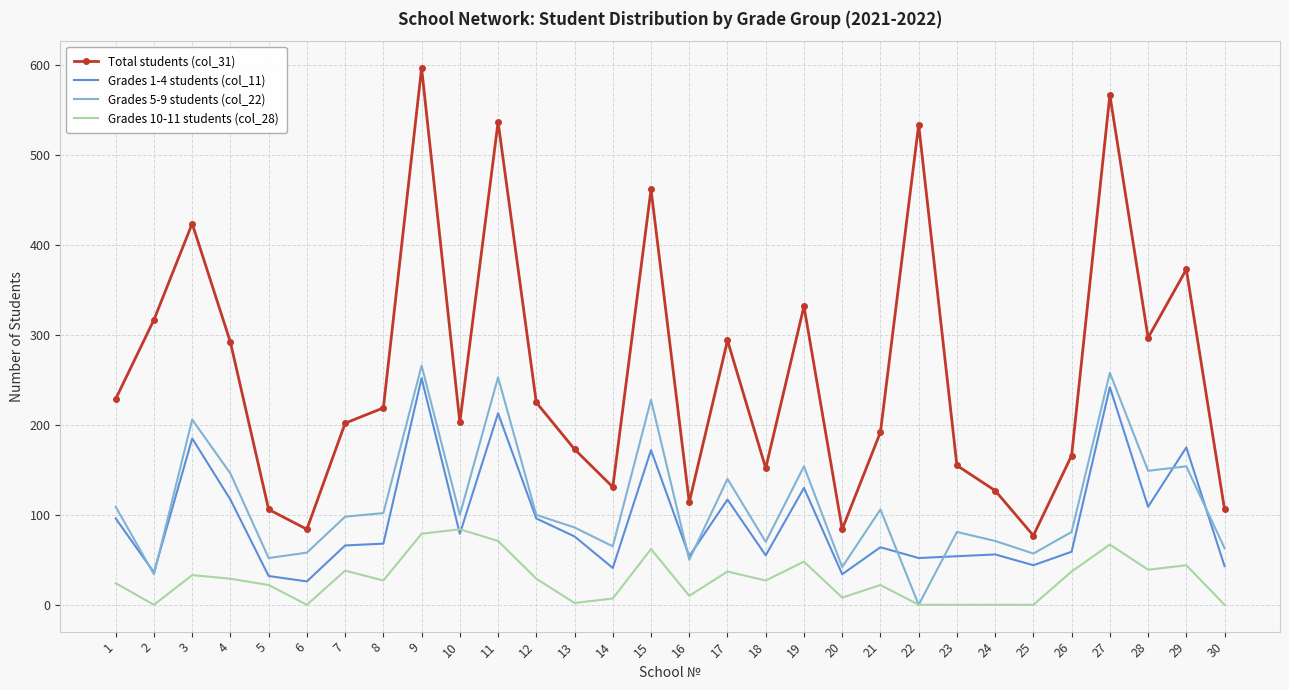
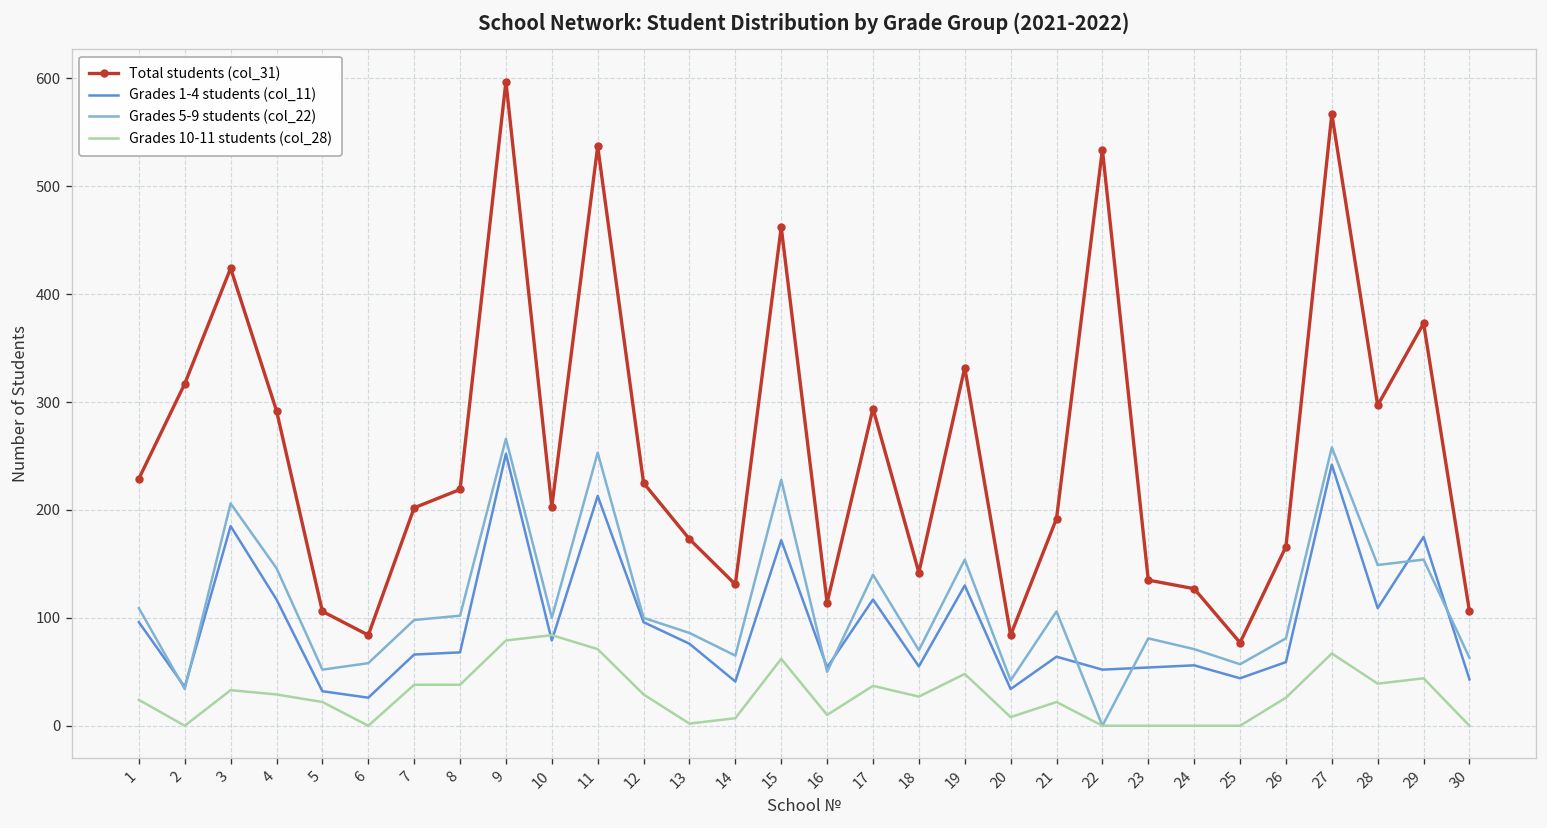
  {
    "Total students (col_31)": {
      "1": 230,
      "2": 320,
      "3": 420,
      "4": 290,
      "5": 110,
      "6": 80,
      "7": 200,
      "8": 220,
      "9": 600,
      "10": 200,
      "11": 540,
      "12": 230,
      "13": 170,
      "14": 130,
      "15": 460,
      "16": 110,
      "17": 290,
-     "18": 150,
+     "18": 140,
      "19": 330,
      "20": 80,
      "21": 190,
      "22": 530,
-     "23": 160,
+     "23": 140,
      "24": 130,
      "25": 80,
      "26": 170,
      "27": 570,
      "28": 300,
      "29": 370,
      "30": 110
    },
    "Grades 10-11 students (col_28)": {
      "1": 20,
      "2": 0,
      "3": 30,
      "4": 30,
      "5": 20,
      "6": 0,
      "7": 40,
-     "8": 30,
+     "8": 40,
      "9": 80,
      "10": 80,
      "11": 70,
      "12": 30,
      "13": 0,
      "14": 10,
      "15": 60,
      "16": 10,
      "17": 40,
      "18": 30,
      "19": 50,
      "20": 10,
      "21": 20,
      "23": 0,
      "24": 0,
      "25": 0,
-     "26": 40,
+     "26": 30,
      "27": 70,
      "28": 40,
      "29": 40,
      "30": 0
    }
  }
